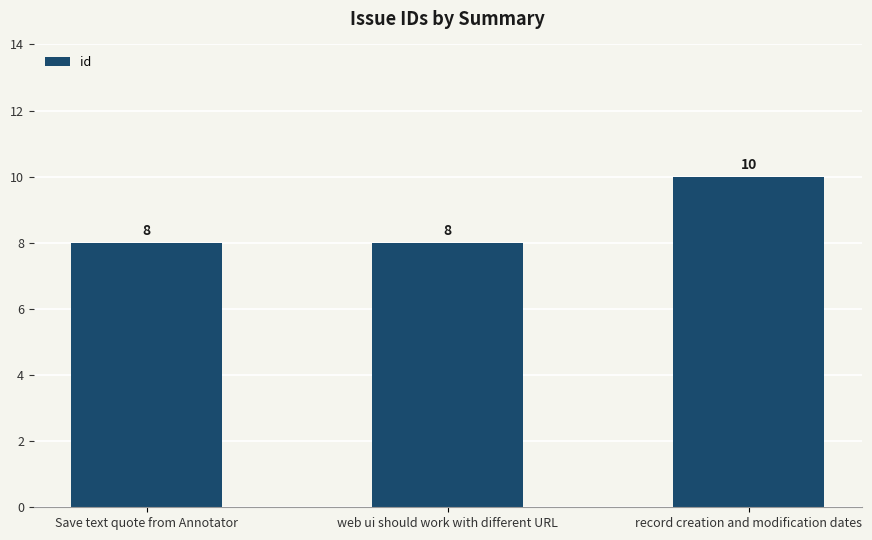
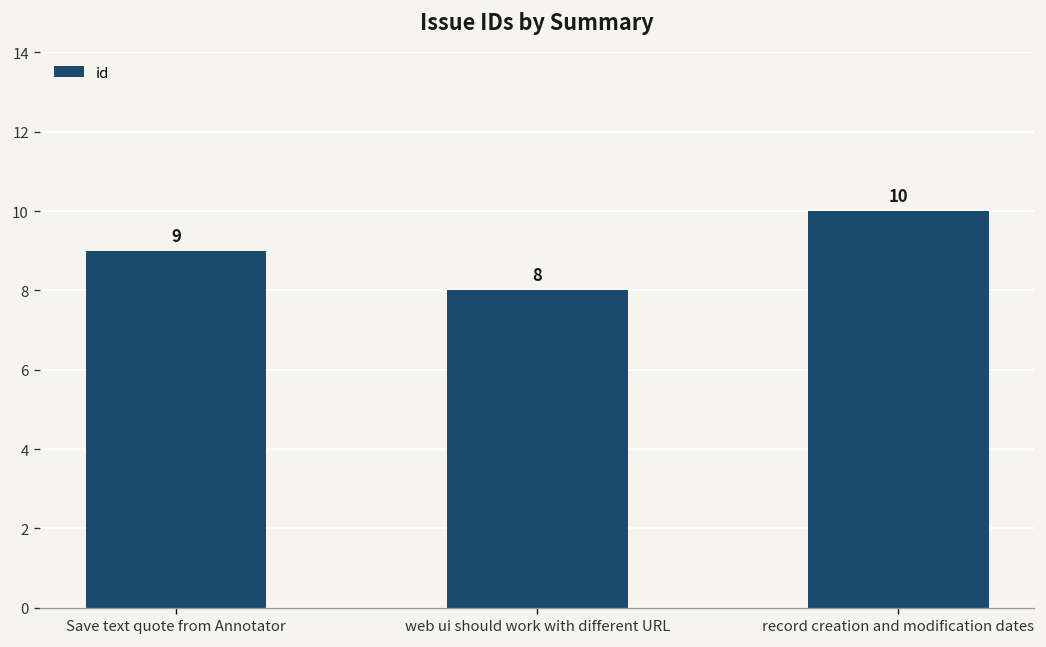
  {
-   "Save text quote from Annotator": 8,
+   "Save text quote from Annotator": 9,
    "web ui should work with different URL": 8,
    "record creation and modification dates": 10
  }
